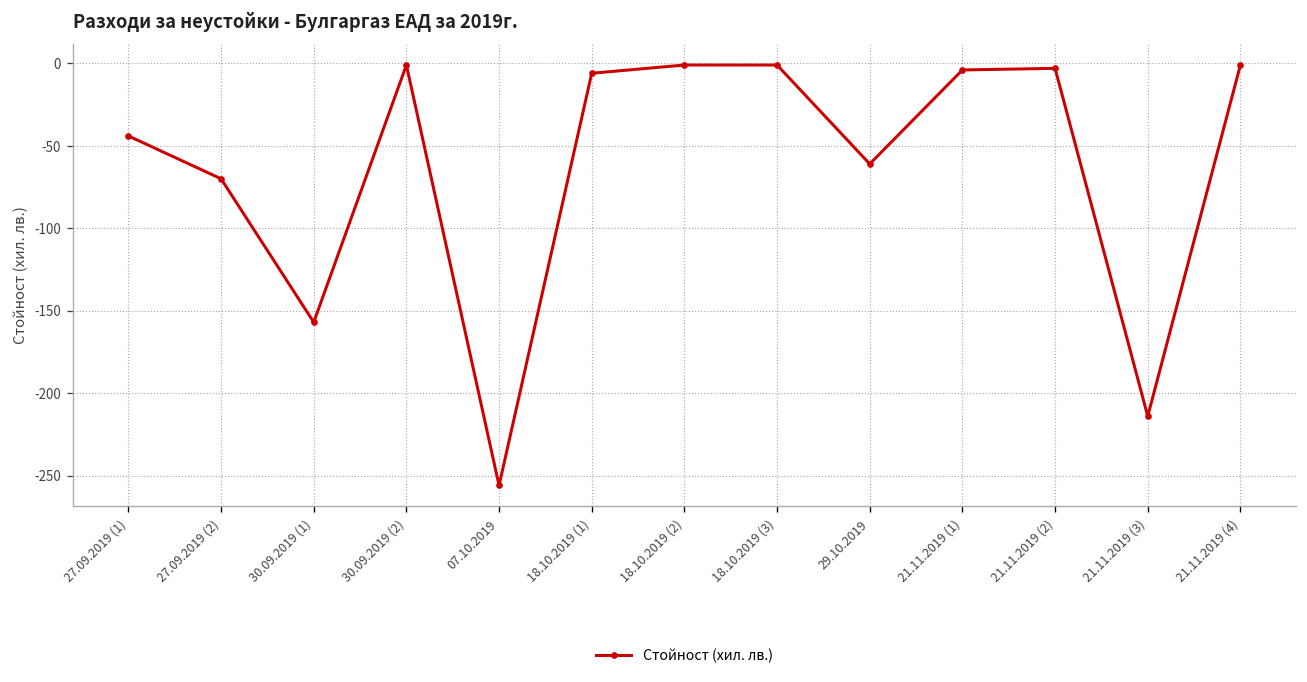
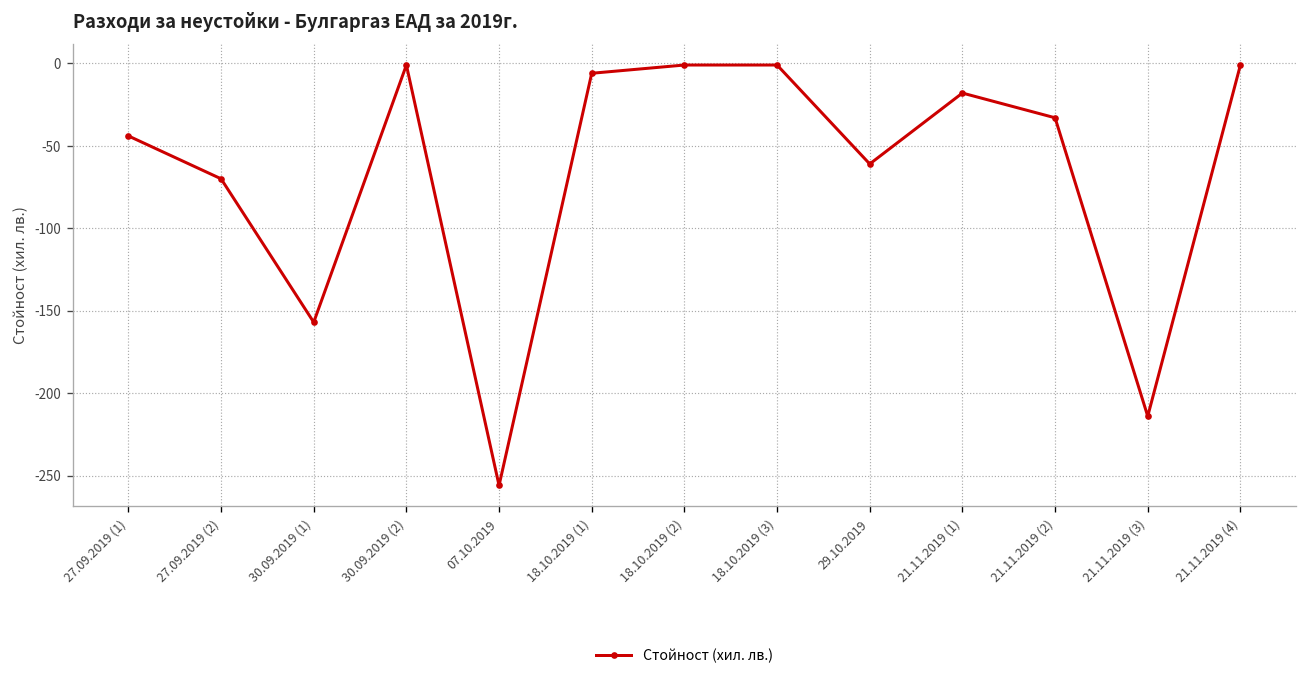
  {
    "27.09.2019 (1)": -44,
    "27.09.2019 (2)": -70,
    "30.09.2019 (1)": -157,
    "30.09.2019 (2)": -1,
    "07.10.2019": -256,
    "18.10.2019 (1)": -6,
    "18.10.2019 (2)": -1,
    "18.10.2019 (3)": -1,
    "29.10.2019": -61,
-   "21.11.2019 (1)": -4,
-   "21.11.2019 (2)": -3,
+   "21.11.2019 (1)": -18,
+   "21.11.2019 (2)": -33,
    "21.11.2019 (3)": -214,
    "21.11.2019 (4)": -1
  }
